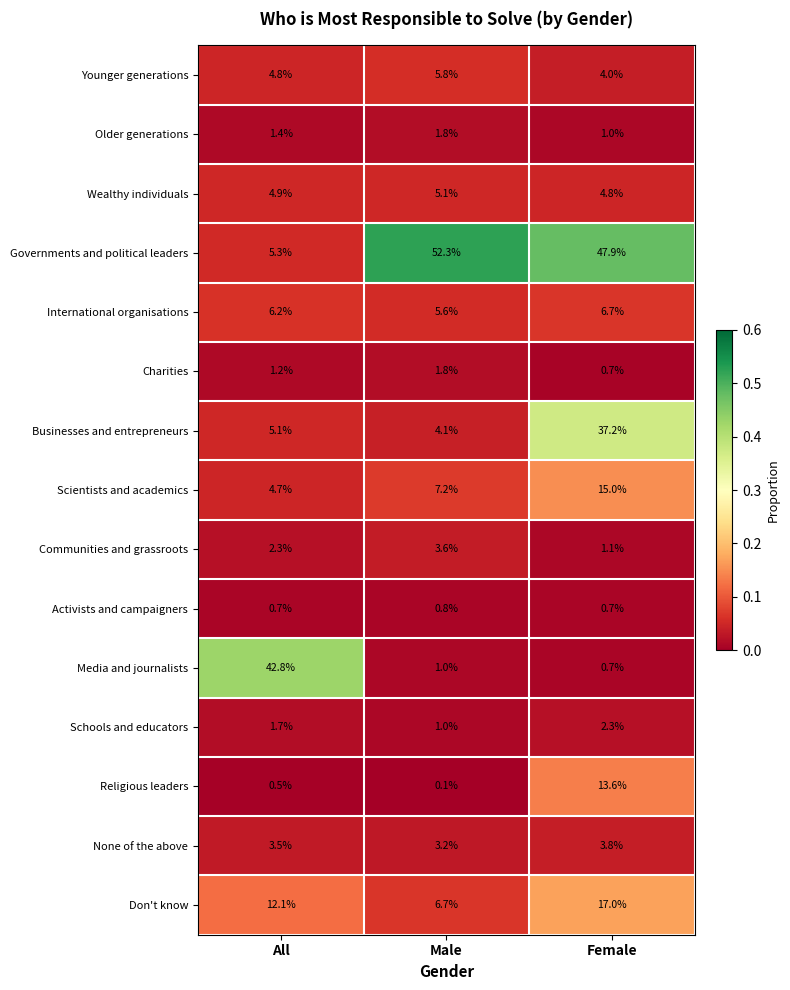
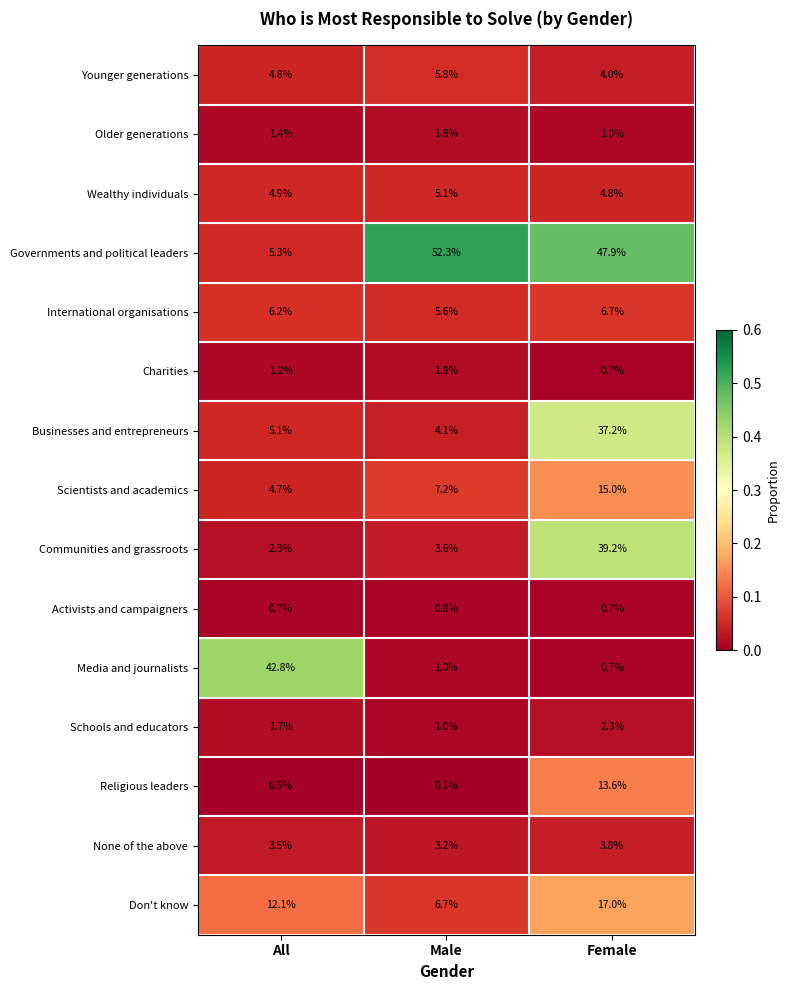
  {
    "Younger generations": {
      "All": "4.8%",
      "Male": "5.8%",
      "Female": "4.0%"
    },
    "Older generations": {
      "All": "1.4%",
      "Male": "1.8%",
      "Female": "1.0%"
    },
    "Wealthy individuals": {
      "All": "4.9%",
      "Male": "5.1%",
      "Female": "4.8%"
    },
    "Governments and political leaders": {
      "All": "5.3%",
      "Male": "52.3%",
      "Female": "47.9%"
    },
    "International organisations": {
      "All": "6.2%",
      "Male": "5.6%",
      "Female": "6.7%"
    },
    "Charities": {
      "All": "1.2%",
      "Male": "1.8%",
      "Female": "0.7%"
    },
    "Businesses and entrepreneurs": {
      "All": "5.1%",
      "Male": "4.1%",
      "Female": "37.2%"
    },
    "Scientists and academics": {
      "All": "4.7%",
      "Male": "7.2%",
      "Female": "15.0%"
    },
    "Communities and grassroots": {
      "All": "2.3%",
      "Male": "3.6%",
-     "Female": "1.1%"
+     "Female": "39.2%"
    },
    "Activists and campaigners": {
      "All": "0.7%",
      "Male": "0.8%",
      "Female": "0.7%"
    },
    "Media and journalists": {
      "All": "42.8%",
      "Male": "1.0%",
      "Female": "0.7%"
    },
    "Schools and educators": {
      "All": "1.7%",
      "Male": "1.0%",
      "Female": "2.3%"
    },
    "Religious leaders": {
      "All": "0.5%",
      "Male": "0.1%",
      "Female": "13.6%"
    },
    "None of the above": {
      "All": "3.5%",
      "Male": "3.2%",
      "Female": "3.8%"
    },
    "Don't know": {
      "All": "12.1%",
      "Male": "6.7%",
      "Female": "17.0%"
    }
  }
